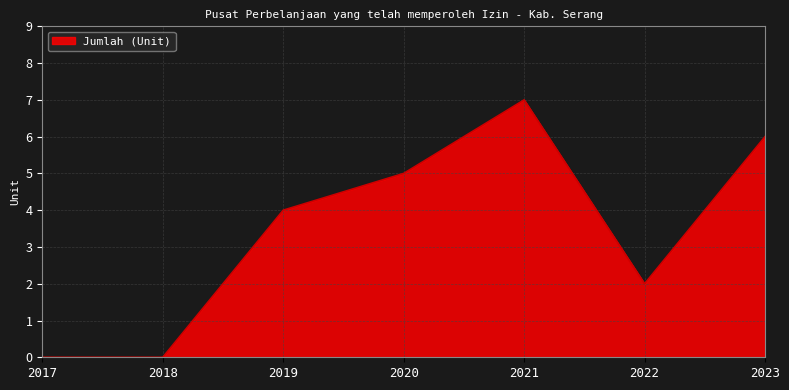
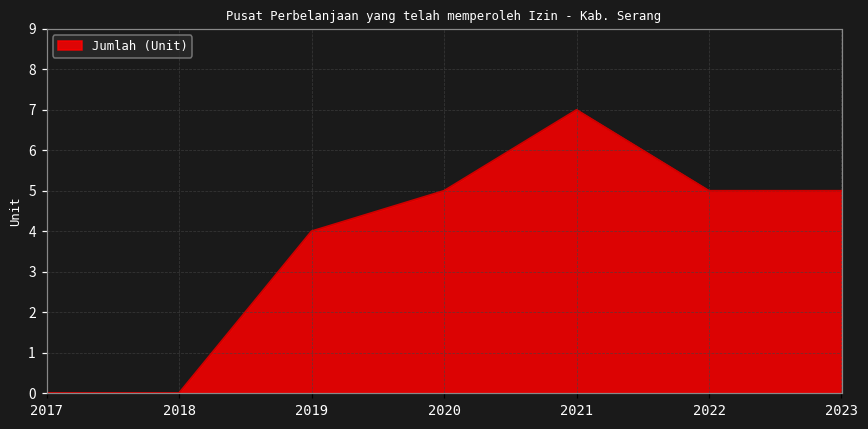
  {
    "2017": 0,
    "2018": 0,
    "2019": 4,
    "2020": 5,
    "2021": 7,
-   "2022": 2,
-   "2023": 6
+   "2022": 5,
+   "2023": 5
  }
